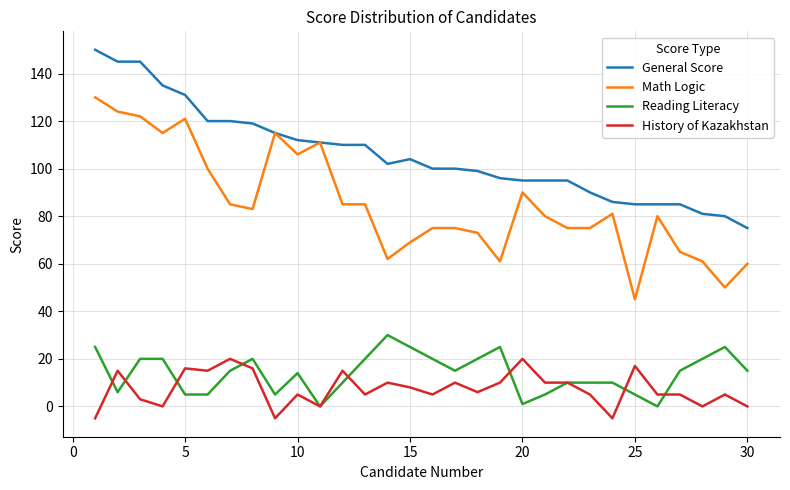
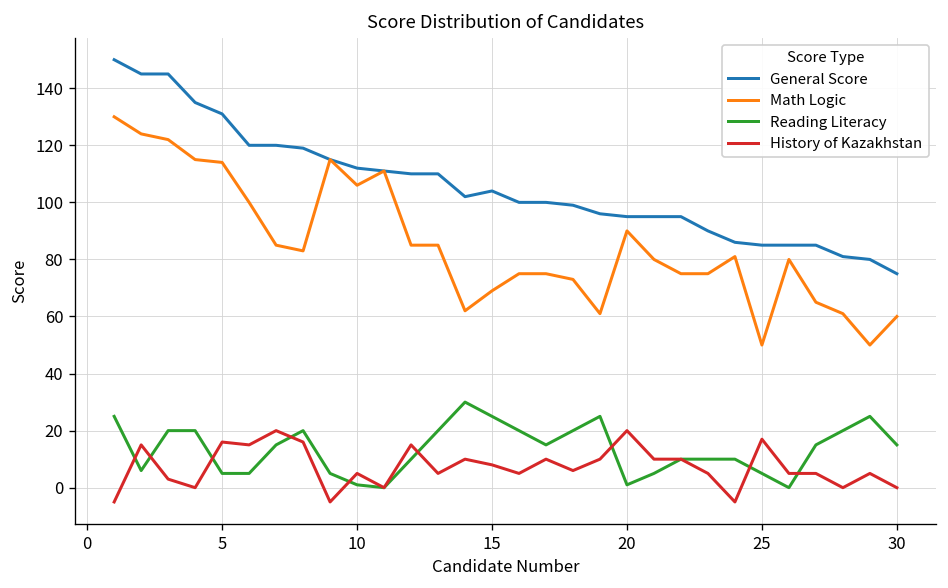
  {
    "General Score": {
      "5": 131,
      "10": 112,
      "15": 104,
      "20": 95,
      "25": 85,
      "30": 75
    },
    "Math Logic": {
-     "5": 121,
+     "5": 114,
      "10": 106,
      "15": 69,
      "20": 90,
-     "25": 45,
+     "25": 50,
      "30": 60
    },
    "Reading Literacy": {
      "5": 5,
-     "10": 14,
+     "10": 1,
      "15": 25,
      "20": 1,
      "25": 5,
      "30": 15
    },
    "History of Kazakhstan": {
      "5": 16,
      "10": 5,
      "15": 8,
      "20": 20,
      "25": 17,
      "30": 0
    }
  }
